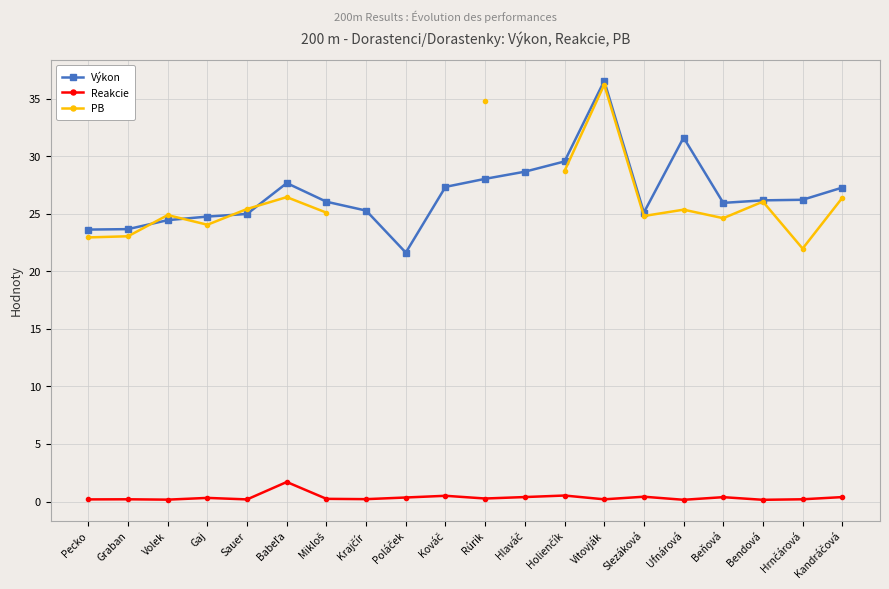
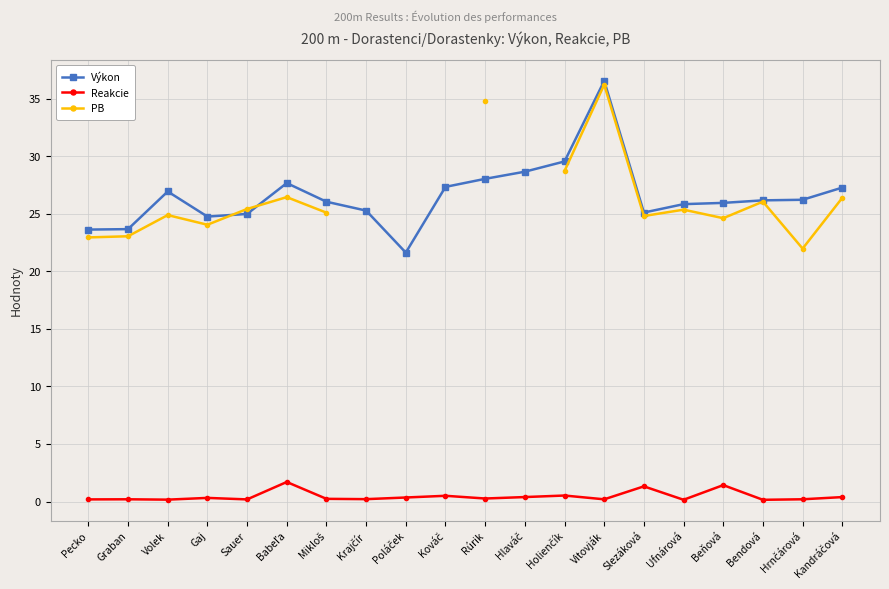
  {
    "Výkon": {
      "Pecko": 23.6,
      "Graban": 23.7,
-     "Volek": 24.5,
+     "Volek": 26.9,
      "Gaj": 24.8,
      "Sauer": 25.0,
      "Babeľa": 27.7,
      "Mikloš": 26.1,
      "Krajčír": 25.3,
      "Poláček": 21.6,
      "Kováč": 27.3,
      "Rúrik": 28.0,
      "Hlaváč": 28.7,
      "Holienčík": 29.6,
      "Vitovják": 36.6,
      "Slezáková": 25.1,
-     "Ufnárová": 31.6,
+     "Ufnárová": 25.8,
      "Beňová": 26.0,
      "Hrnčárová": 26.2,
      "Kandráčová": 27.3
    },
    "Reakcie": {
      "Pecko": 0.2,
      "Graban": 0.2,
      "Volek": 0.2,
      "Gaj": 0.3,
      "Sauer": 0.2,
      "Babeľa": 1.7,
      "Mikloš": 0.2,
      "Krajčír": 0.2,
      "Poláček": 0.4,
      "Kováč": 0.5,
      "Rúrik": 0.3,
      "Hlaváč": 0.4,
      "Holienčík": 0.5,
      "Vitovják": 0.2,
-     "Slezáková": 0.4,
+     "Slezáková": 1.3,
      "Ufnárová": 0.2,
-     "Beňová": 0.4,
+     "Beňová": 1.4,
      "Bendová": 0.2,
      "Hrnčárová": 0.2,
      "Kandráčová": 0.4
    },
    "PB": {
      "Pecko": 23.0,
      "Graban": 23.1,
      "Volek": 24.9,
      "Gaj": 24.1,
      "Sauer": 25.4,
      "Babeľa": 26.5,
      "Mikloš": 25.1,
      "Rúrik": 34.8,
      "Holienčík": 28.7,
      "Vitovják": 36.2,
      "Slezáková": 24.8,
      "Ufnárová": 25.4,
      "Beňová": 24.6,
      "Hrnčárová": 22.0,
      "Kandráčová": 26.4
    }
  }
